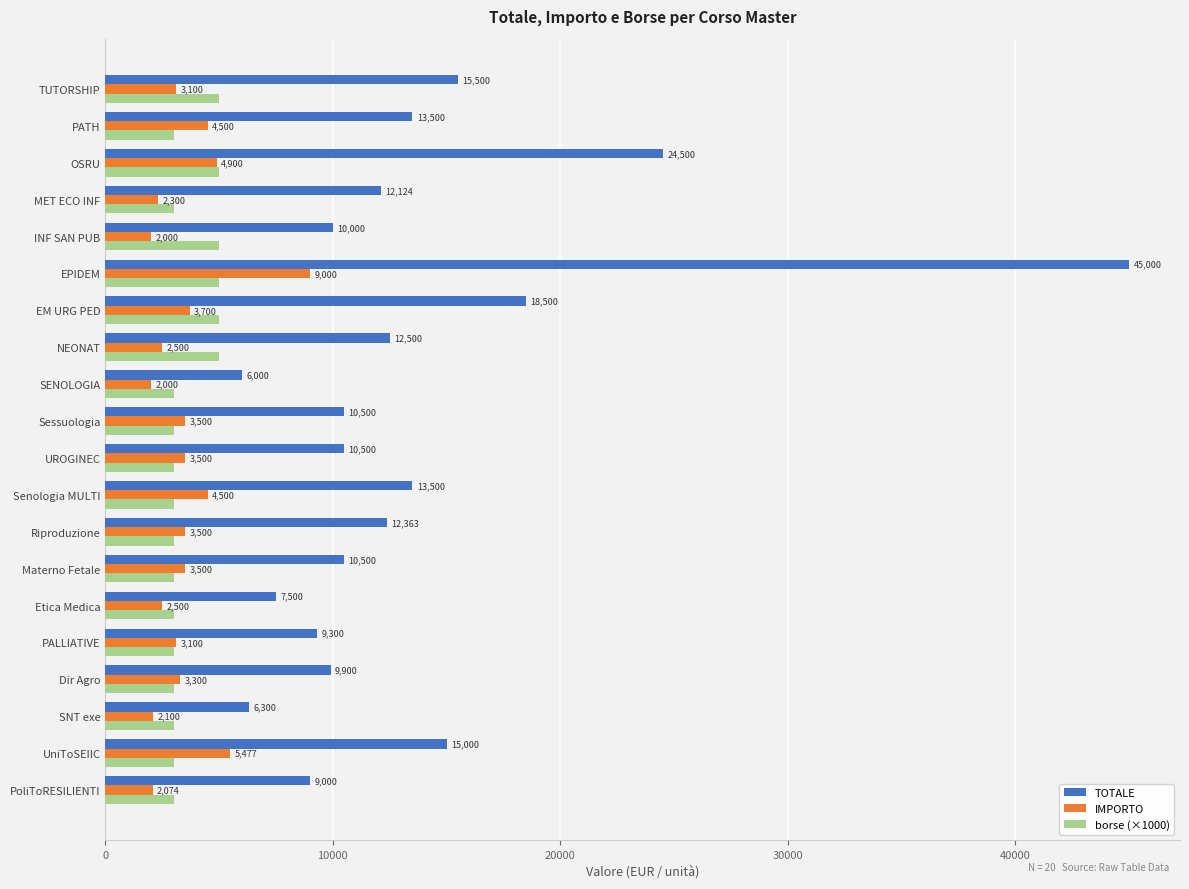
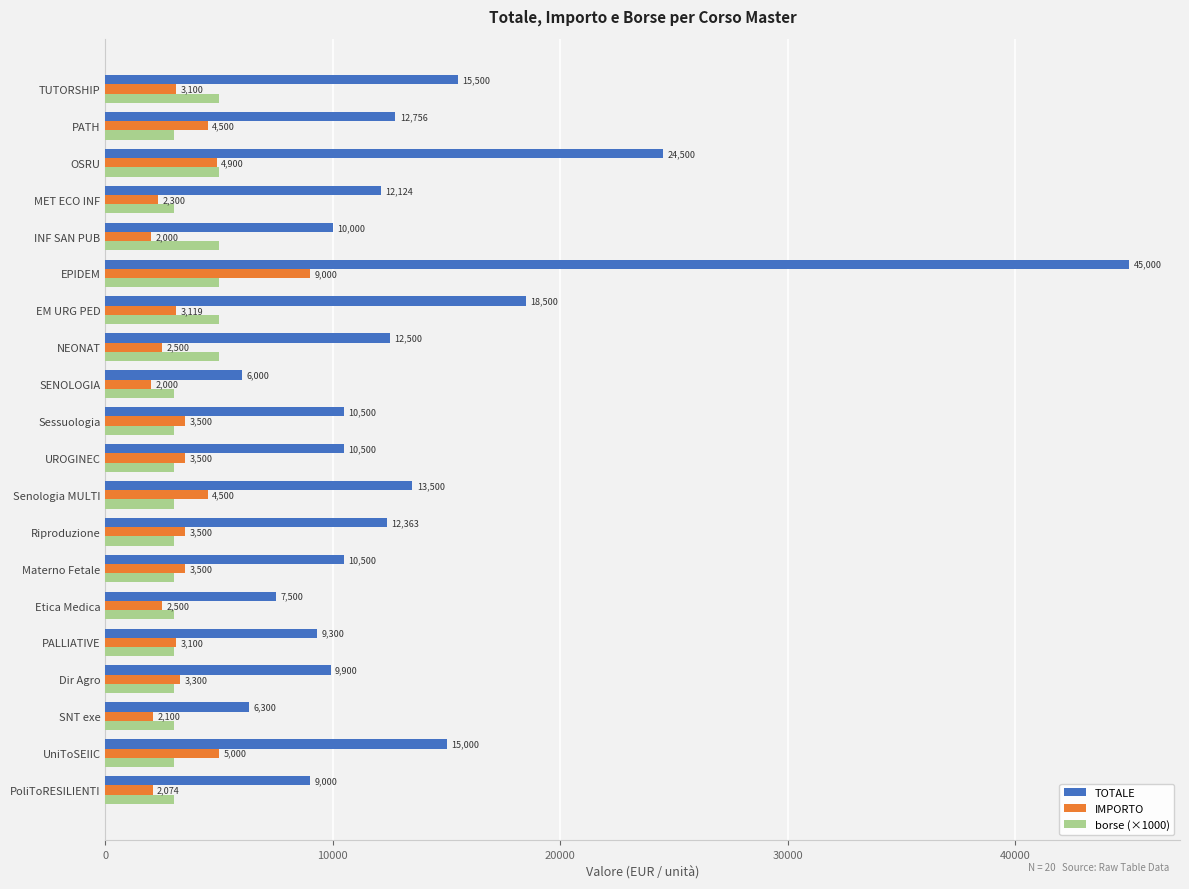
  {
    "TOTALE": {
      "TUTORSHIP": "15,500",
-     "PATH": "13,500",
+     "PATH": "12,756",
      "OSRU": "24,500",
      "MET ECO INF": "12,124",
      "INF SAN PUB": "10,000",
      "EPIDEM": "45,000",
      "EM URG PED": "18,500",
      "NEONAT": "12,500",
      "SENOLOGIA": "6,000",
      "Sessuologia": "10,500",
      "UROGINEC": "10,500",
      "Senologia MULTI": "13,500",
      "Riproduzione": "12,363",
      "Materno Fetale": "10,500",
      "Etica Medica": "7,500",
      "PALLIATIVE": "9,300",
      "Dir Agro": "9,900",
      "SNT exe": "6,300",
      "UniToSEIIC": "15,000",
      "PoliToRESILIENTI": "9,000"
    },
    "IMPORTO": {
      "TUTORSHIP": "3,100",
      "PATH": "4,500",
      "OSRU": "4,900",
      "MET ECO INF": "2,300",
      "INF SAN PUB": "2,000",
      "EPIDEM": "9,000",
-     "EM URG PED": "3,700",
+     "EM URG PED": "3,119",
      "NEONAT": "2,500",
      "SENOLOGIA": "2,000",
      "Sessuologia": "3,500",
      "UROGINEC": "3,500",
      "Senologia MULTI": "4,500",
      "Riproduzione": "3,500",
      "Materno Fetale": "3,500",
      "Etica Medica": "2,500",
      "PALLIATIVE": "3,100",
      "Dir Agro": "3,300",
      "SNT exe": "2,100",
-     "UniToSEIIC": "5,477",
+     "UniToSEIIC": "5,000",
      "PoliToRESILIENTI": "2,074"
    },
    "borse (×1000)": {
      "TUTORSHIP": "5000",
      "PATH": "3000",
      "OSRU": "5000",
      "INF SAN PUB": "5000",
      "EPIDEM": "5000",
      "EM URG PED": "5000",
      "NEONAT": "5000",
      "Sessuologia": "3000",
      "UROGINEC": "3000",
      "Senologia MULTI": "3000",
      "Riproduzione": "3000",
      "Materno Fetale": "3000",
      "PALLIATIVE": "3000",
      "Dir Agro": "3000",
      "UniToSEIIC": "3000"
    }
  }
